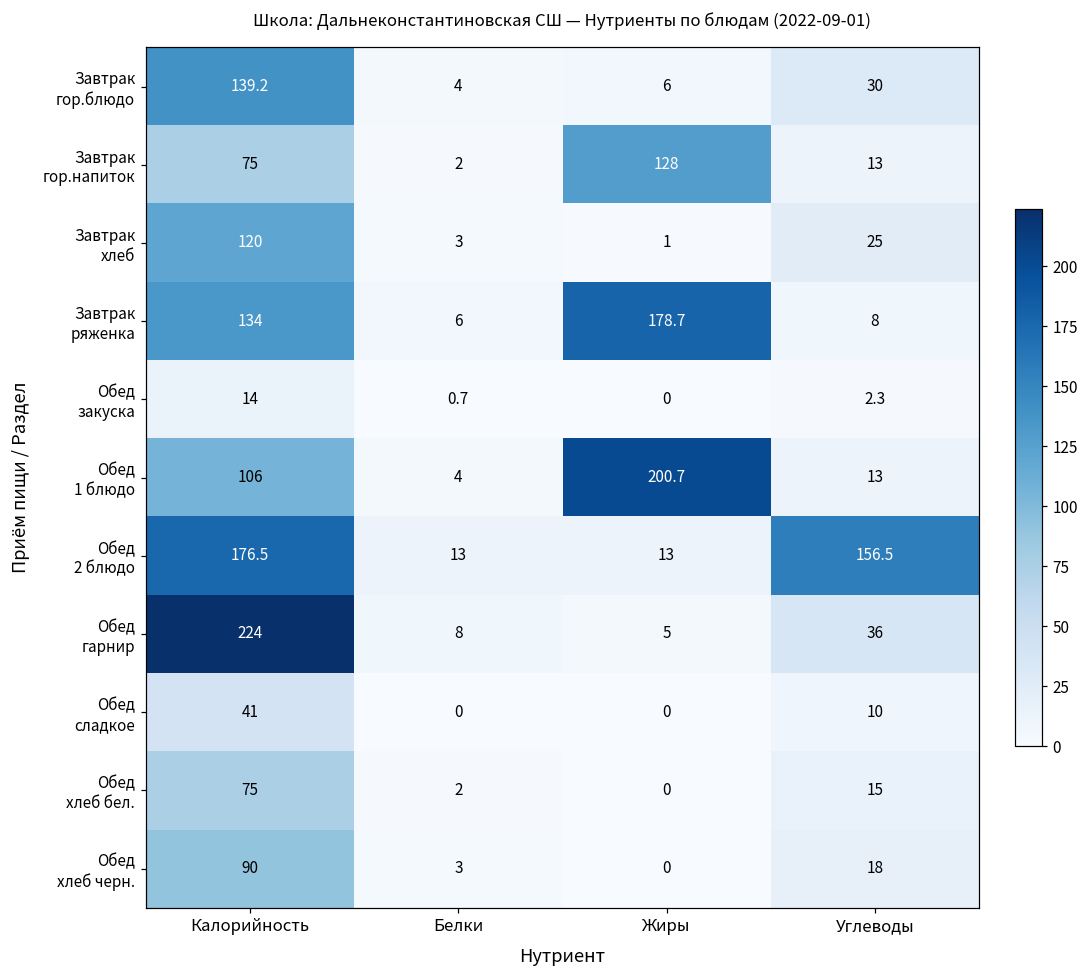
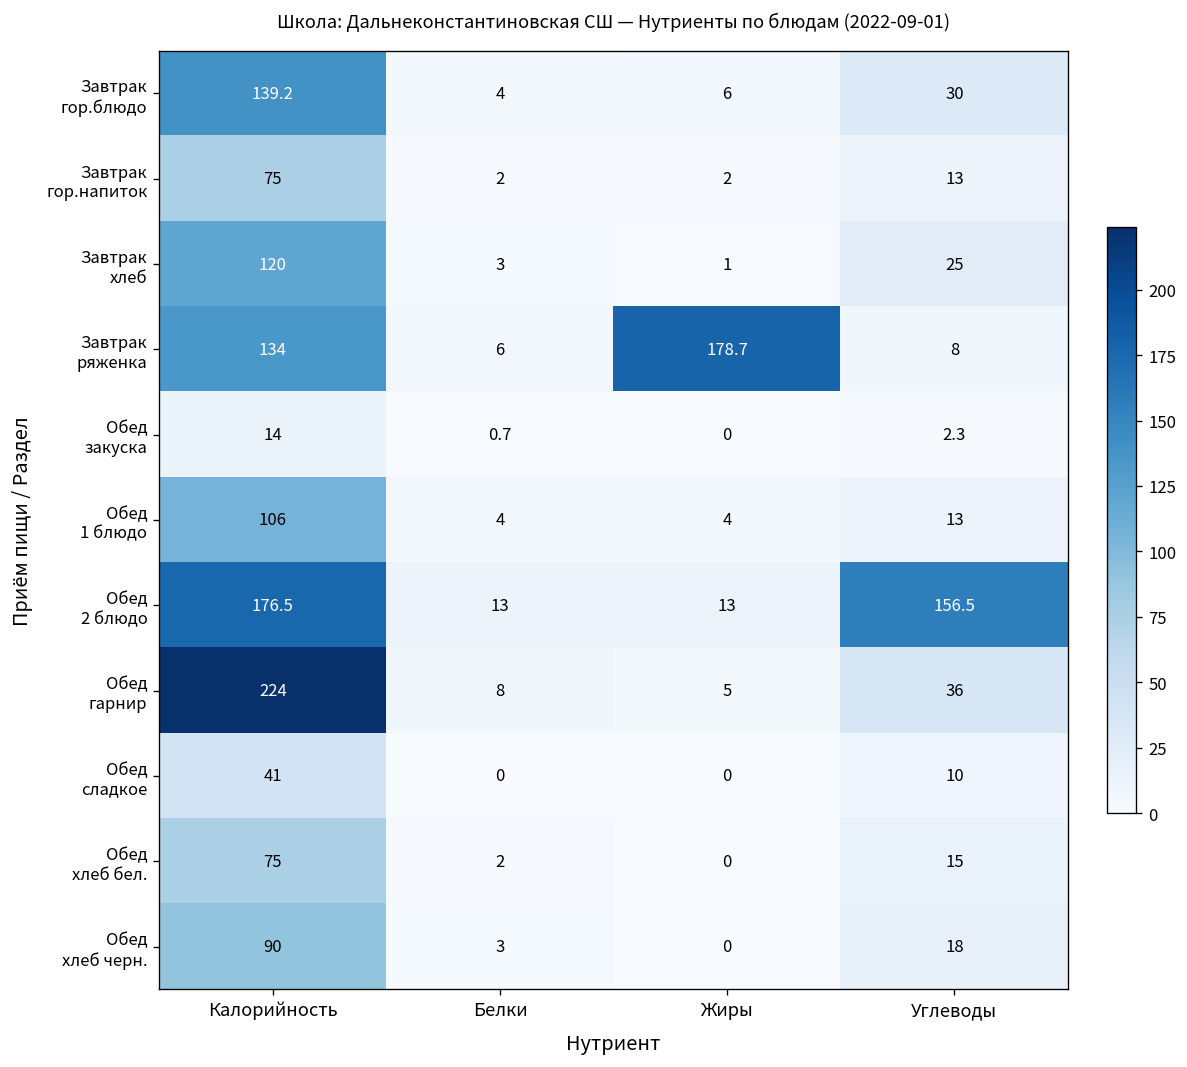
  {
    "Завтрак гор.блюдо": {
      "Калорийность": 139.2,
      "Белки": 4,
      "Жиры": 6,
      "Углеводы": 30
    },
    "Завтрак гор.напиток": {
      "Калорийность": 75,
      "Белки": 2,
-     "Жиры": 128,
+     "Жиры": 2,
      "Углеводы": 13
    },
    "Завтрак хлеб": {
      "Калорийность": 120,
      "Белки": 3,
      "Жиры": 1,
      "Углеводы": 25
    },
    "Завтрак ряженка": {
      "Калорийность": 134,
      "Белки": 6,
      "Жиры": 178.7,
      "Углеводы": 8
    },
    "Обед закуска": {
      "Калорийность": 14,
      "Белки": 0.7,
      "Жиры": 0,
      "Углеводы": 2.3
    },
    "Обед 1 блюдо": {
      "Калорийность": 106,
      "Белки": 4,
-     "Жиры": 200.7,
+     "Жиры": 4,
      "Углеводы": 13
    },
    "Обед 2 блюдо": {
      "Калорийность": 176.5,
      "Белки": 13,
      "Жиры": 13,
      "Углеводы": 156.5
    },
    "Обед гарнир": {
      "Калорийность": 224,
      "Белки": 8,
      "Жиры": 5,
      "Углеводы": 36
    },
    "Обед сладкое": {
      "Калорийность": 41,
      "Белки": 0,
      "Жиры": 0,
      "Углеводы": 10
    },
    "Обед хлеб бел.": {
      "Калорийность": 75,
      "Белки": 2,
      "Жиры": 0,
      "Углеводы": 15
    },
    "Обед хлеб черн.": {
      "Калорийность": 90,
      "Белки": 3,
      "Жиры": 0,
      "Углеводы": 18
    }
  }
